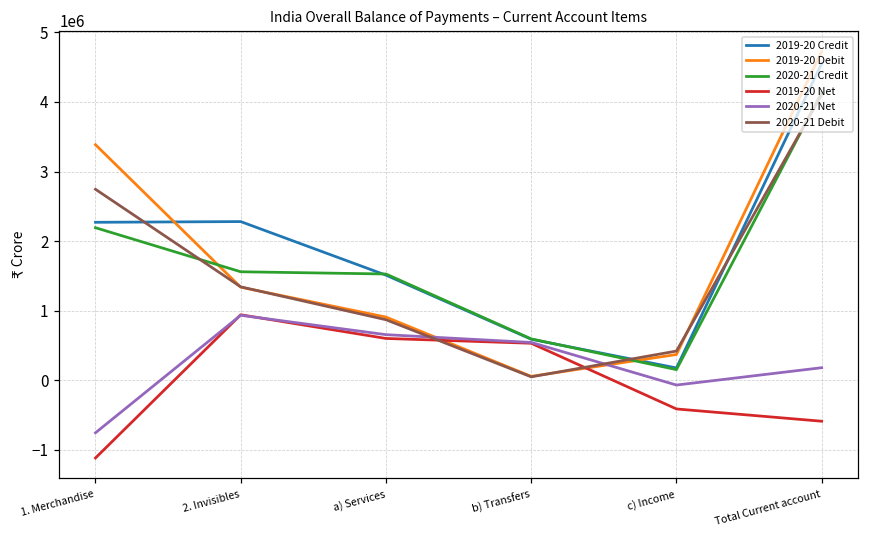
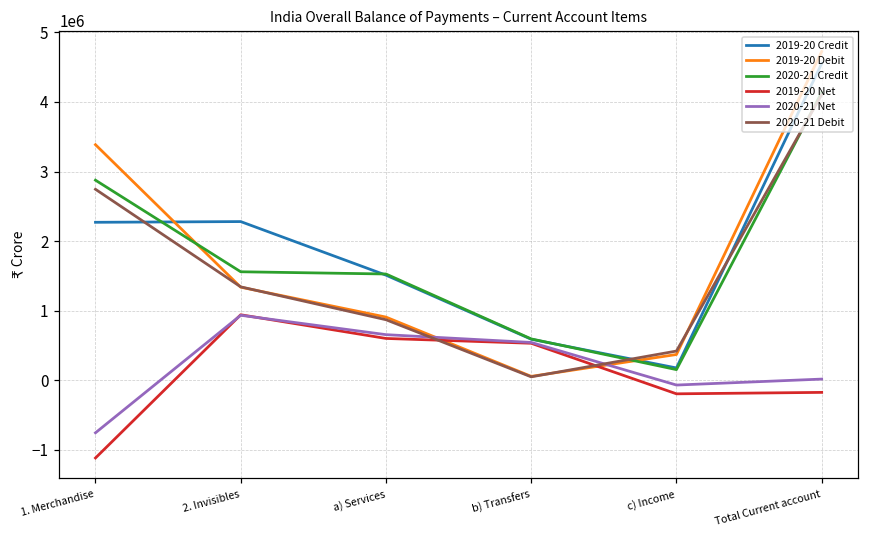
  {
    "2019-20 Credit": {
      "1. Merchandise": 2300000,
      "2. Invisibles": 2300000
    },
    "2019-20 Debit": {
      "1. Merchandise": 3400000,
      "c) Income": 400000
    },
    "2020-21 Credit": {
-     "1. Merchandise": 2200000,
+     "1. Merchandise": 2900000,
      "2. Invisibles": 1600000
    },
    "2019-20 Net": {
      "1. Merchandise": -1100000,
      "a) Services": 600000,
-     "c) Income": -400000,
-     "Total Current account": -600000
+     "c) Income": -200000,
+     "Total Current account": -200000
    },
    "2020-21 Net": {
      "1. Merchandise": -800000,
      "a) Services": 700000,
      "c) Income": -100000,
-     "Total Current account": 200000
+     "Total Current account": 0
    },
    "2020-21 Debit": {
      "1. Merchandise": 2700000,
      "c) Income": 400000
    }
  }
